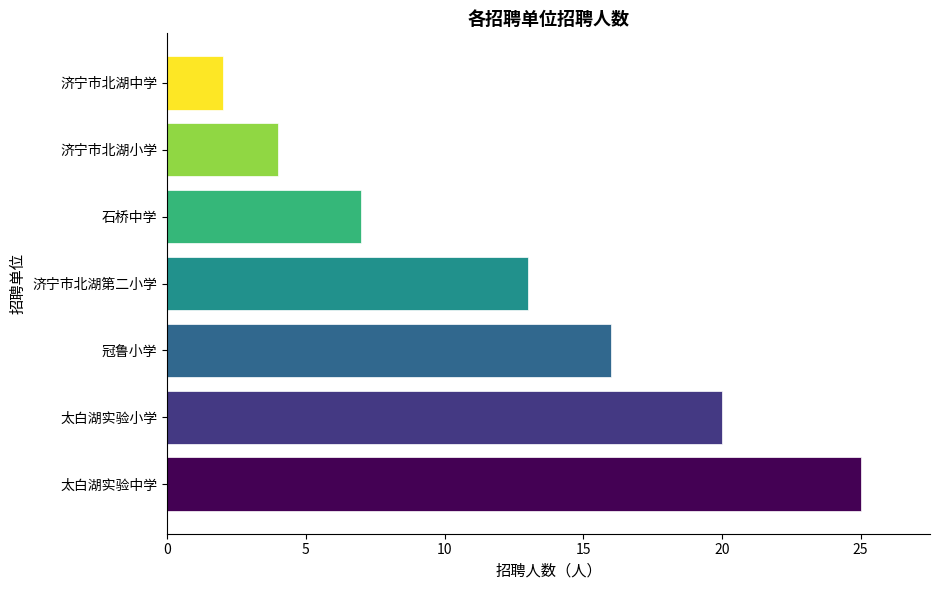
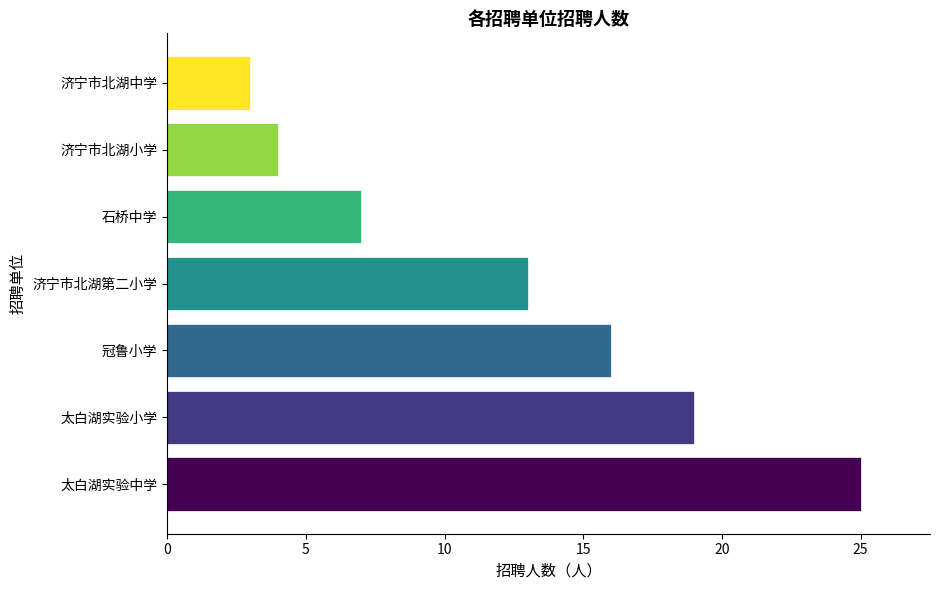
  {
-   "济宁市北湖中学": 2,
+   "济宁市北湖中学": 3,
    "济宁市北湖小学": 4,
    "石桥中学": 7,
    "济宁市北湖第二小学": 13,
    "冠鲁小学": 16,
-   "太白湖实验小学": 20,
+   "太白湖实验小学": 19,
    "太白湖实验中学": 25
  }
